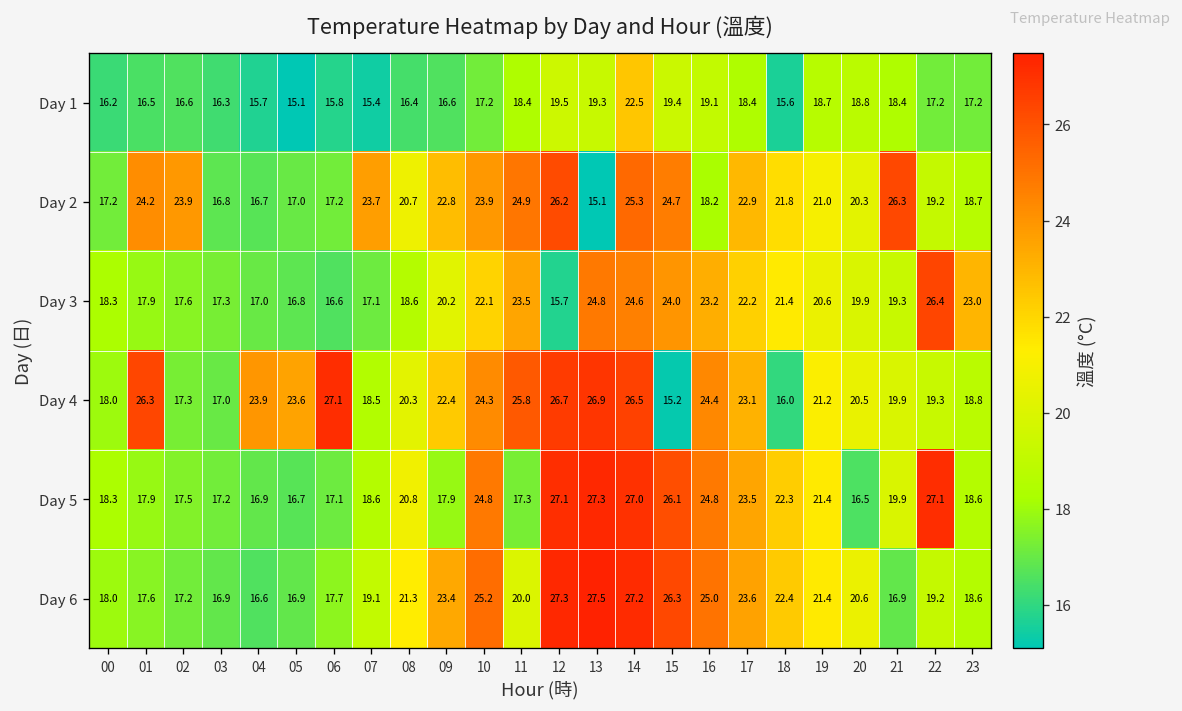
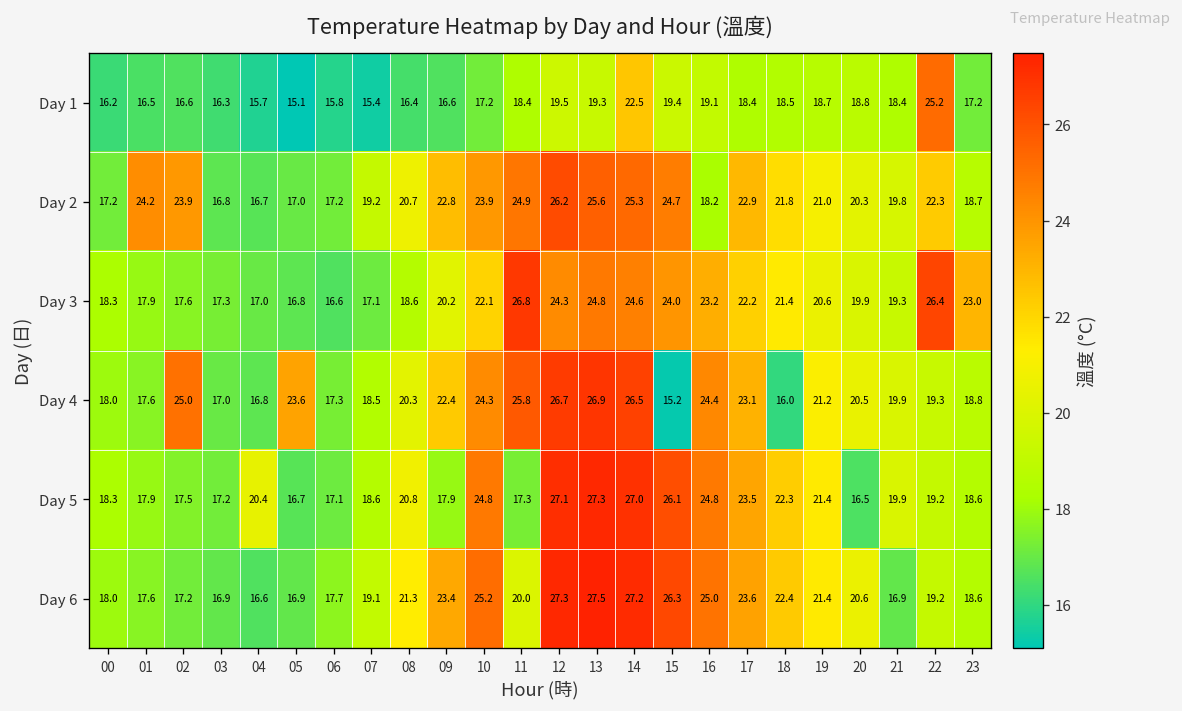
  {
    "Day 1": {
      "00": 16.2,
      "01": 16.5,
      "02": 16.6,
      "03": 16.3,
      "04": 15.7,
      "05": 15.1,
      "06": 15.8,
      "07": 15.4,
      "08": 16.4,
      "09": 16.6,
      "10": 17.2,
      "11": 18.4,
      "12": 19.5,
      "13": 19.3,
      "14": 22.5,
      "15": 19.4,
      "16": 19.1,
      "17": 18.4,
-     "18": 15.6,
+     "18": 18.5,
      "19": 18.7,
      "20": 18.8,
      "21": 18.4,
-     "22": 17.2,
+     "22": 25.2,
      "23": 17.2
    },
    "Day 2": {
      "00": 17.2,
      "01": 24.2,
      "02": 23.9,
      "03": 16.8,
      "04": 16.7,
      "05": 17.0,
      "06": 17.2,
-     "07": 23.7,
+     "07": 19.2,
      "08": 20.7,
      "09": 22.8,
      "10": 23.9,
      "11": 24.9,
      "12": 26.2,
-     "13": 15.1,
+     "13": 25.6,
      "14": 25.3,
      "15": 24.7,
      "16": 18.2,
      "17": 22.9,
      "18": 21.8,
      "19": 21.0,
      "20": 20.3,
-     "21": 26.3,
-     "22": 19.2,
+     "21": 19.8,
+     "22": 22.3,
      "23": 18.7
    },
    "Day 3": {
      "00": 18.3,
      "01": 17.9,
      "02": 17.6,
      "03": 17.3,
      "04": 17.0,
      "05": 16.8,
      "06": 16.6,
      "07": 17.1,
      "08": 18.6,
      "09": 20.2,
      "10": 22.1,
-     "11": 23.5,
-     "12": 15.7,
+     "11": 26.8,
+     "12": 24.3,
      "13": 24.8,
      "14": 24.6,
      "15": 24.0,
      "16": 23.2,
      "17": 22.2,
      "18": 21.4,
      "19": 20.6,
      "20": 19.9,
      "21": 19.3,
      "22": 26.4,
      "23": 23.0
    },
    "Day 4": {
      "00": 18.0,
-     "01": 26.3,
-     "02": 17.3,
+     "01": 17.6,
+     "02": 25.0,
      "03": 17.0,
-     "04": 23.9,
+     "04": 16.8,
      "05": 23.6,
-     "06": 27.1,
+     "06": 17.3,
      "07": 18.5,
      "08": 20.3,
      "09": 22.4,
      "10": 24.3,
      "11": 25.8,
      "12": 26.7,
      "13": 26.9,
      "14": 26.5,
      "15": 15.2,
      "16": 24.4,
      "17": 23.1,
      "18": 16.0,
      "19": 21.2,
      "20": 20.5,
      "21": 19.9,
      "22": 19.3,
      "23": 18.8
    },
    "Day 5": {
      "00": 18.3,
      "01": 17.9,
      "02": 17.5,
      "03": 17.2,
-     "04": 16.9,
+     "04": 20.4,
      "05": 16.7,
      "06": 17.1,
      "07": 18.6,
      "08": 20.8,
      "09": 17.9,
      "10": 24.8,
      "11": 17.3,
      "12": 27.1,
      "13": 27.3,
      "14": 27.0,
      "15": 26.1,
      "16": 24.8,
      "17": 23.5,
      "18": 22.3,
      "19": 21.4,
      "20": 16.5,
      "21": 19.9,
-     "22": 27.1,
+     "22": 19.2,
      "23": 18.6
    },
    "Day 6": {
      "00": 18.0,
      "01": 17.6,
      "02": 17.2,
      "03": 16.9,
      "04": 16.6,
      "05": 16.9,
      "06": 17.7,
      "07": 19.1,
      "08": 21.3,
      "09": 23.4,
      "10": 25.2,
      "11": 20.0,
      "12": 27.3,
      "13": 27.5,
      "14": 27.2,
      "15": 26.3,
      "16": 25.0,
      "17": 23.6,
      "18": 22.4,
      "19": 21.4,
      "20": 20.6,
      "21": 16.9,
      "22": 19.2,
      "23": 18.6
    }
  }
